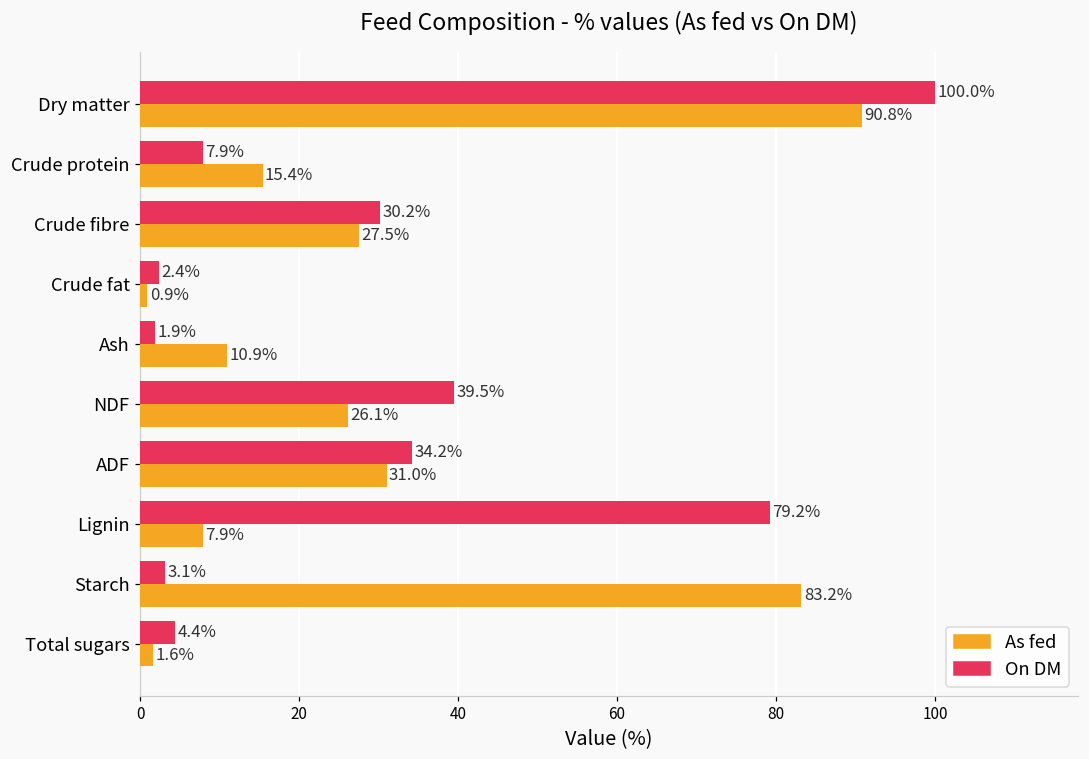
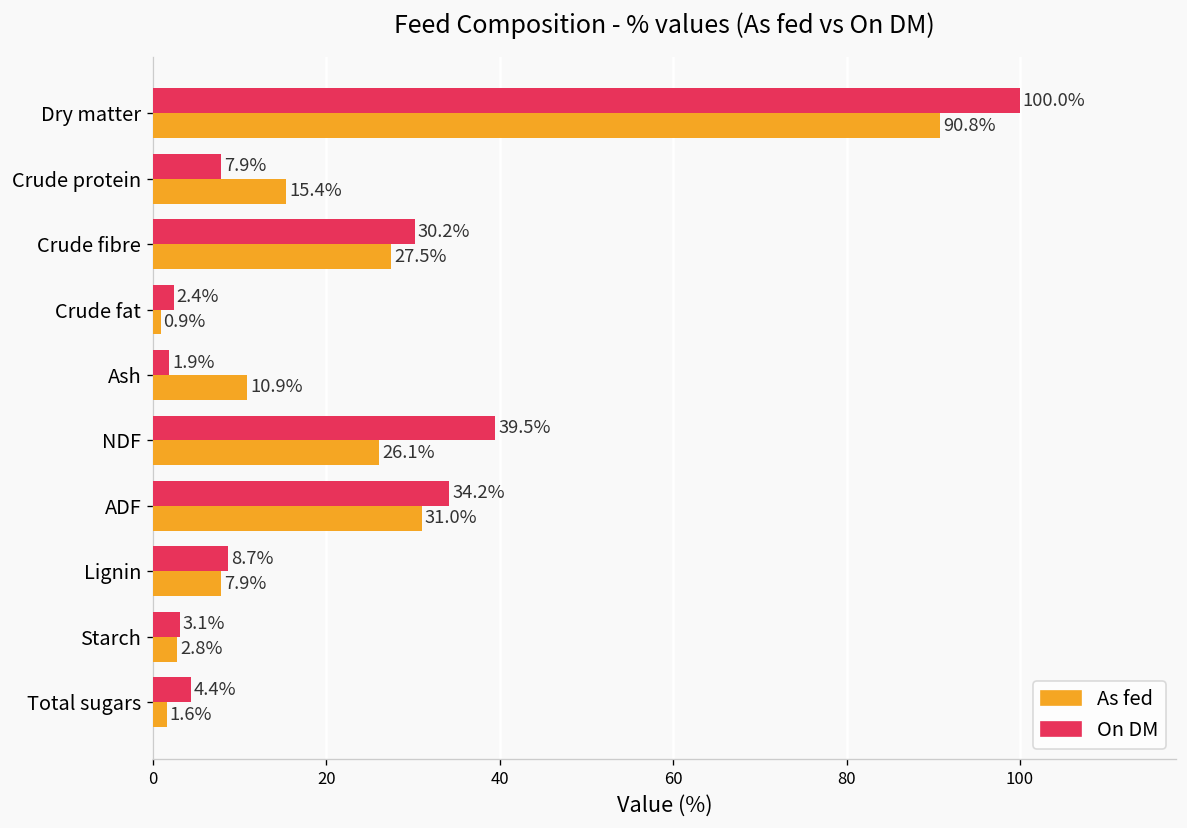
  {
    "As fed": {
      "Dry matter": "90.8%",
      "Crude protein": "15.4%",
      "Crude fibre": "27.5%",
      "Crude fat": "0.9%",
      "Ash": "10.9%",
      "NDF": "26.1%",
      "ADF": "31.0%",
      "Lignin": "7.9%",
-     "Starch": "83.2%",
+     "Starch": "2.8%",
      "Total sugars": "1.6%"
    },
    "On DM": {
      "Dry matter": "100.0%",
      "Crude protein": "7.9%",
      "Crude fibre": "30.2%",
      "Crude fat": "2.4%",
      "Ash": "1.9%",
      "NDF": "39.5%",
      "ADF": "34.2%",
-     "Lignin": "79.2%",
+     "Lignin": "8.7%",
      "Starch": "3.1%",
      "Total sugars": "4.4%"
    }
  }
